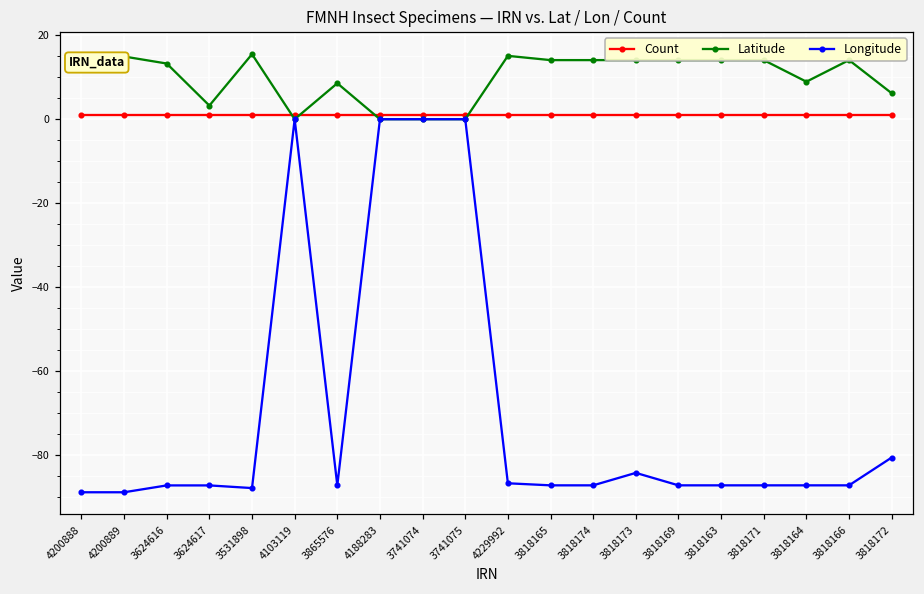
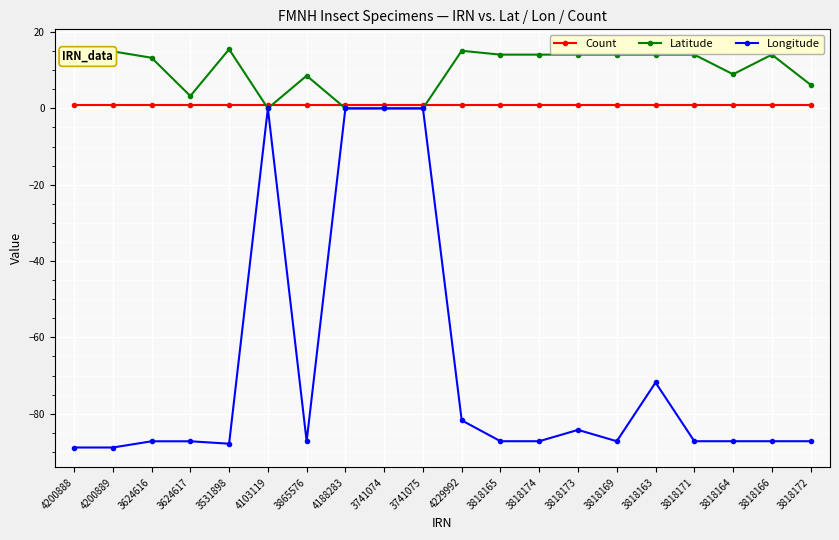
  {
    "Count": {
      "4200888": 1,
      "4200889": 1,
      "3624616": 1,
      "3624617": 1,
      "3531898": 1,
      "4103119": 1,
      "3865576": 1,
      "4188283": 1,
      "3741074": 1,
      "3741075": 1,
      "4229992": 1,
      "3818165": 1,
      "3818174": 1,
      "3818173": 1,
      "3818169": 1,
      "3818163": 1,
      "3818171": 1,
      "3818164": 1,
      "3818166": 1,
      "3818172": 1
    },
    "Latitude": {
      "3624616": 13,
      "3624617": 3,
      "3531898": 15,
      "3865576": 9,
      "4229992": 15,
      "3818165": 14,
      "3818174": 14,
      "3818173": 14,
      "3818169": 14,
      "3818163": 14,
      "3818171": 14,
      "3818164": 9,
      "3818166": 14,
      "3818172": 6
    },
    "Longitude": {
      "4200888": -89,
      "4200889": -89,
      "3624616": -87,
      "3624617": -87,
      "3531898": -88,
      "3865576": -87,
-     "4229992": -87,
+     "4229992": -82,
      "3818165": -87,
      "3818174": -87,
      "3818173": -84,
      "3818169": -87,
-     "3818163": -87,
+     "3818163": -72,
      "3818171": -87,
      "3818164": -87,
      "3818166": -87,
-     "3818172": -81
+     "3818172": -87
    }
  }
